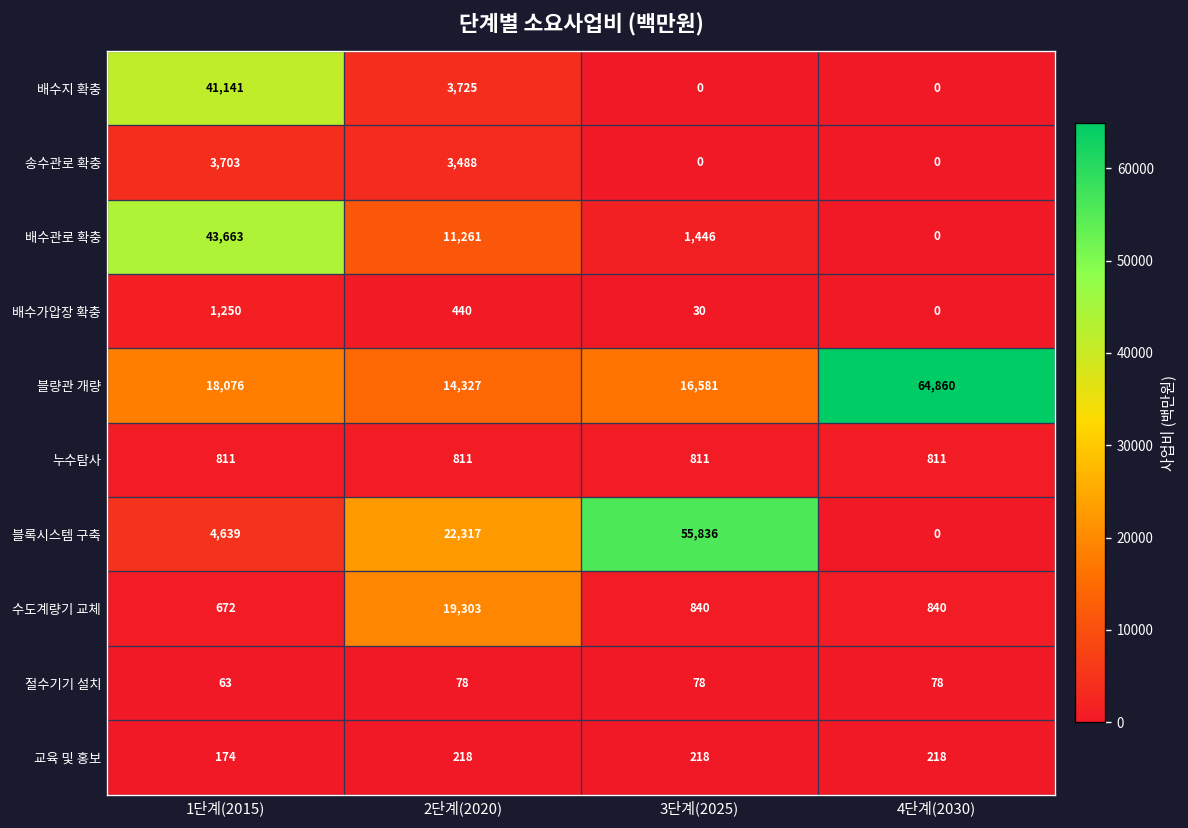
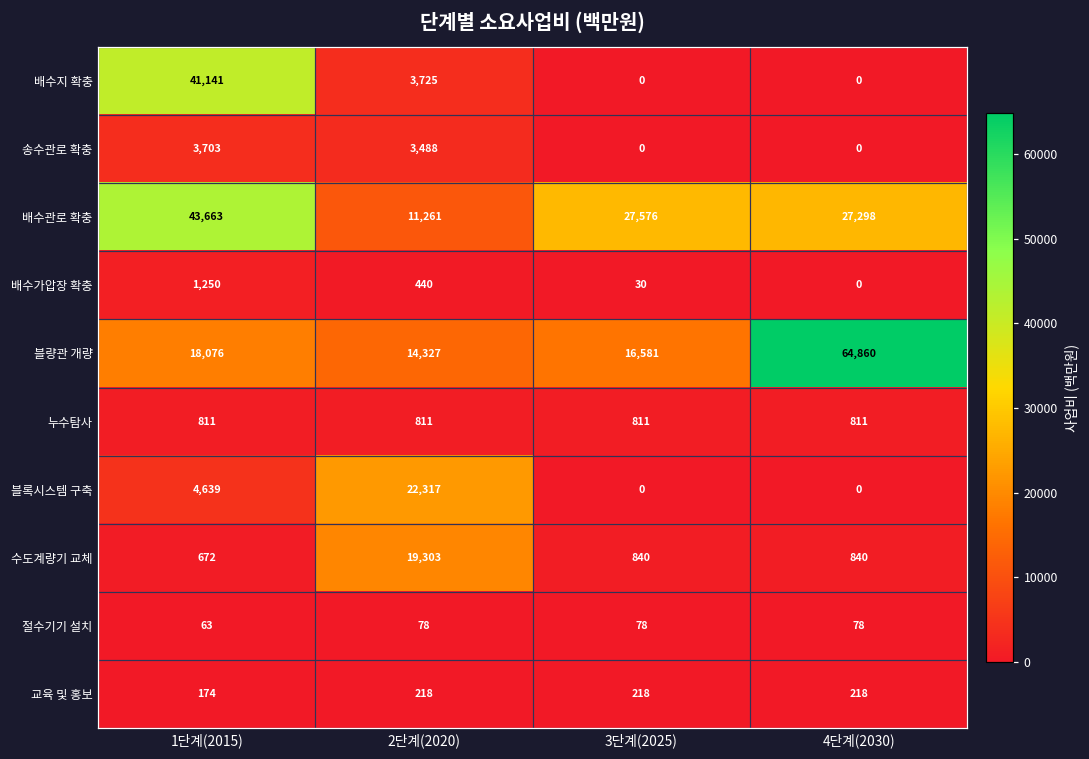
  {
    "배수지 확충": {
      "1단계(2015)": "41,141",
      "2단계(2020)": "3,725",
      "3단계(2025)": "0",
      "4단계(2030)": "0"
    },
    "송수관로 확충": {
      "1단계(2015)": "3,703",
      "2단계(2020)": "3,488",
      "3단계(2025)": "0",
      "4단계(2030)": "0"
    },
    "배수관로 확충": {
      "1단계(2015)": "43,663",
      "2단계(2020)": "11,261",
-     "3단계(2025)": "1,446",
-     "4단계(2030)": "0"
+     "3단계(2025)": "27,576",
+     "4단계(2030)": "27,298"
    },
    "배수가압장 확충": {
      "1단계(2015)": "1,250",
      "2단계(2020)": "440",
      "3단계(2025)": "30",
      "4단계(2030)": "0"
    },
    "블량관 개량": {
      "1단계(2015)": "18,076",
      "2단계(2020)": "14,327",
      "3단계(2025)": "16,581",
      "4단계(2030)": "64,860"
    },
    "누수탐사": {
      "1단계(2015)": "811",
      "2단계(2020)": "811",
      "3단계(2025)": "811",
      "4단계(2030)": "811"
    },
    "블록시스템 구축": {
      "1단계(2015)": "4,639",
      "2단계(2020)": "22,317",
-     "3단계(2025)": "55,836",
+     "3단계(2025)": "0",
      "4단계(2030)": "0"
    },
    "수도계량기 교체": {
      "1단계(2015)": "672",
      "2단계(2020)": "19,303",
      "3단계(2025)": "840",
      "4단계(2030)": "840"
    },
    "절수기기 설치": {
      "1단계(2015)": "63",
      "2단계(2020)": "78",
      "3단계(2025)": "78",
      "4단계(2030)": "78"
    },
    "교육 및 홍보": {
      "1단계(2015)": "174",
      "2단계(2020)": "218",
      "3단계(2025)": "218",
      "4단계(2030)": "218"
    }
  }
